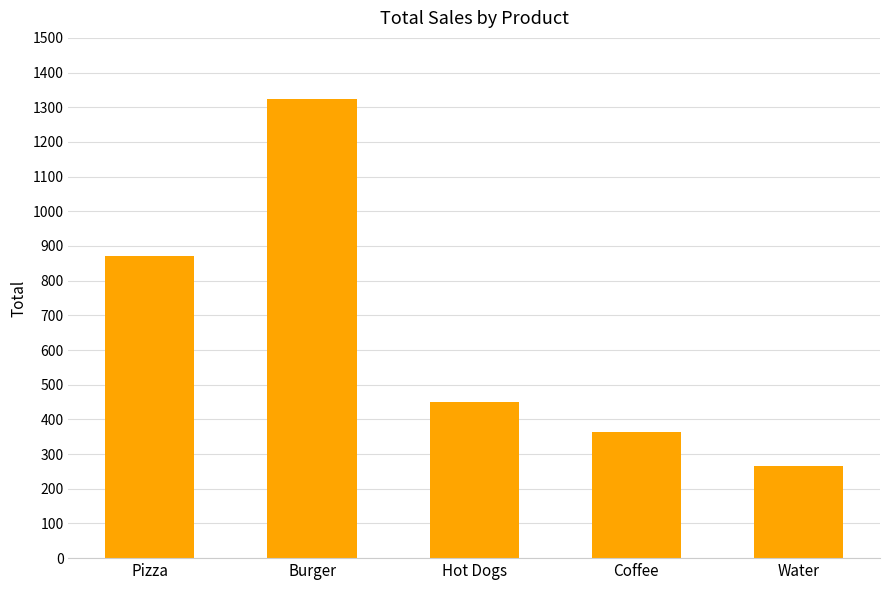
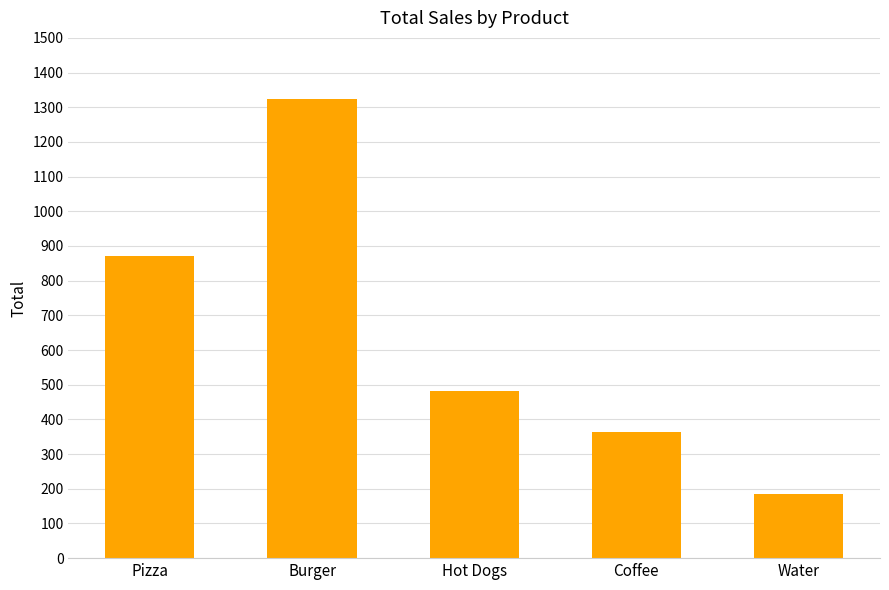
  {
    "Pizza": 870,
    "Burger": 1320,
-   "Hot Dogs": 450,
+   "Hot Dogs": 480,
    "Coffee": 360,
-   "Water": 270
+   "Water": 190
  }
